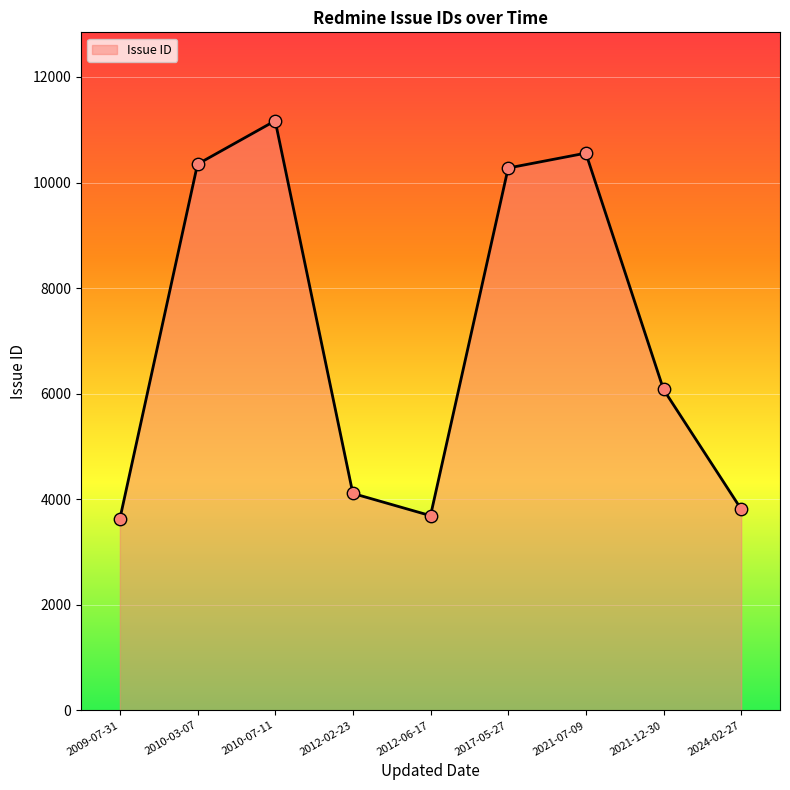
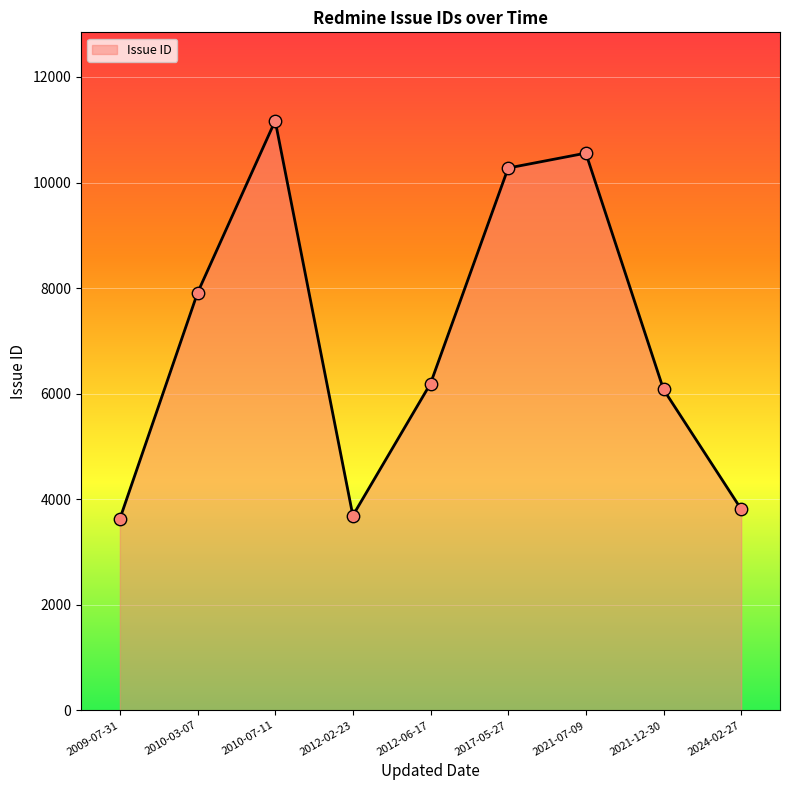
  {
    "2009-07-31": 3600,
-   "2010-03-07": 10300,
+   "2010-03-07": 7900,
    "2010-07-11": 11200,
-   "2012-02-23": 4100,
-   "2012-06-17": 3700,
+   "2012-02-23": 3700,
+   "2012-06-17": 6200,
    "2017-05-27": 10300,
    "2021-07-09": 10600,
    "2021-12-30": 6100,
    "2024-02-27": 3800
  }
